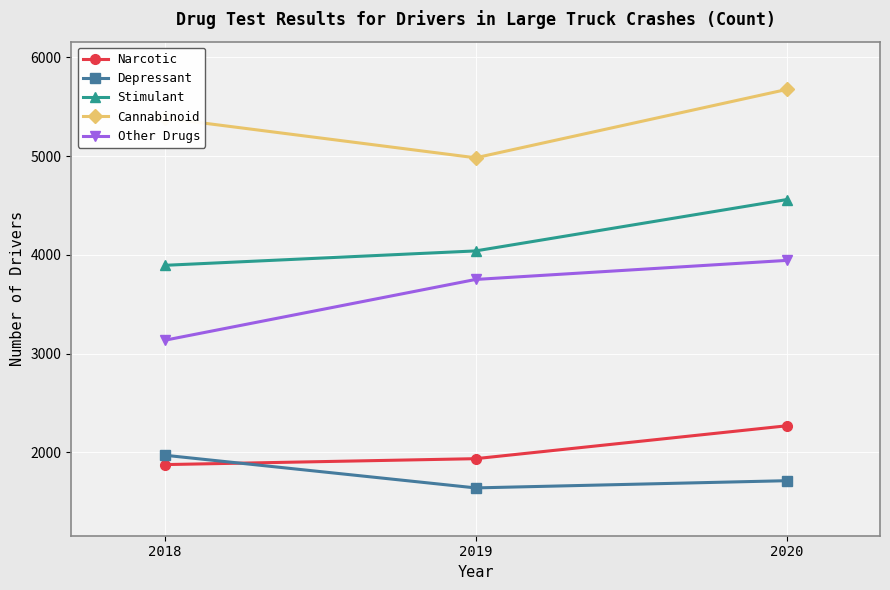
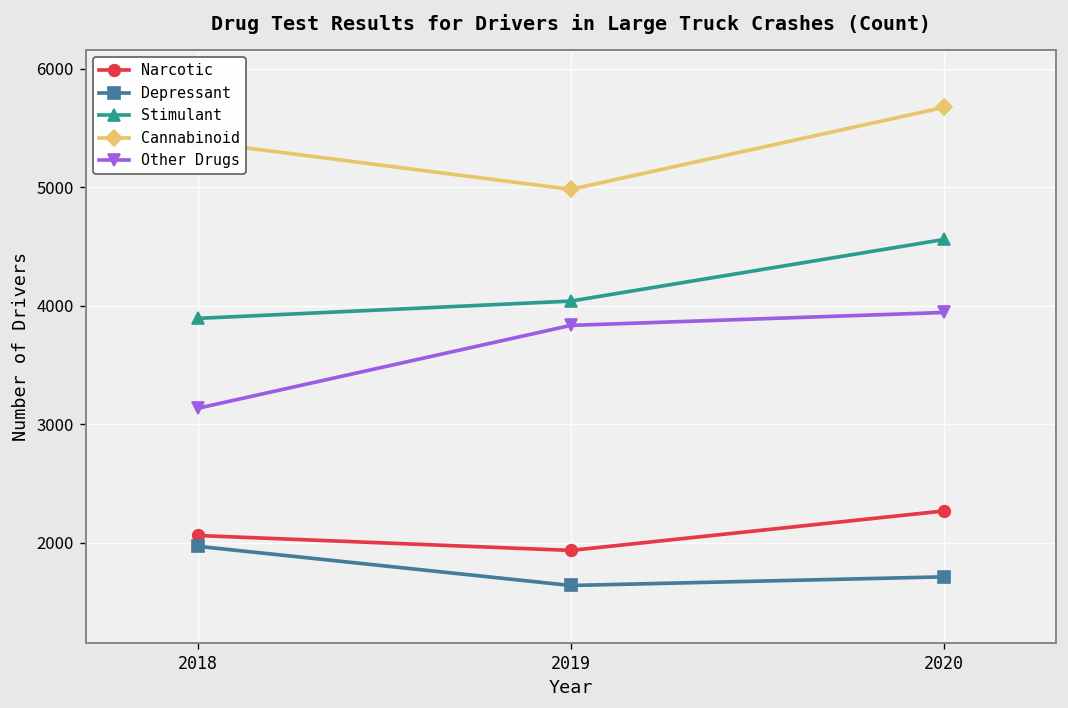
  {
    "Narcotic": {
-     "2018": 1900,
+     "2018": 2100,
      "2019": 1900,
      "2020": 2300
    },
    "Cannabinoid": {
      "2019": 5000,
      "2020": 5700
    },
    "Other Drugs": {
      "2018": 3100,
-     "2019": 3750,
+     "2019": 3830,
      "2020": 3900
    }
  }
